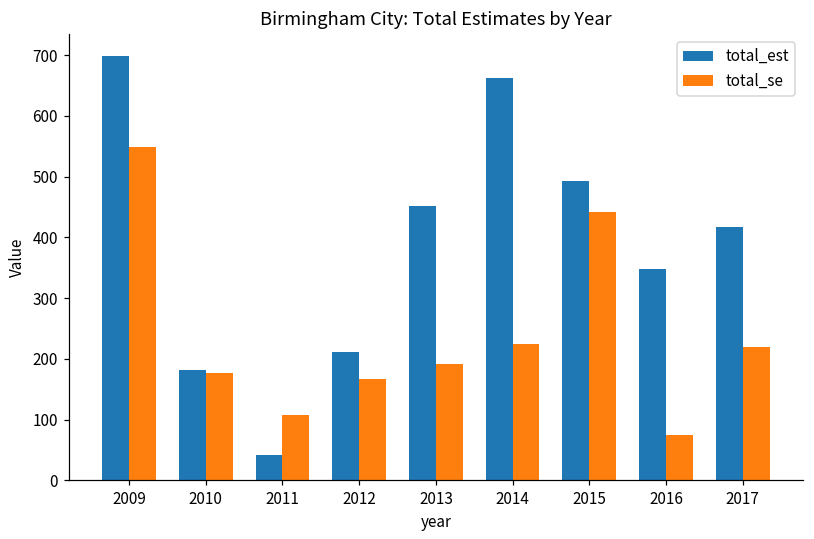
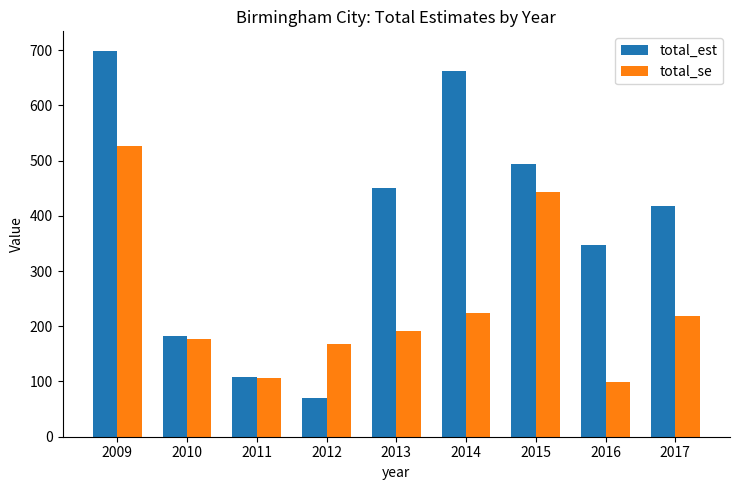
  {
    "total_est": {
      "2009": 700,
      "2010": 180,
-     "2011": 40,
-     "2012": 210,
+     "2011": 110,
+     "2012": 70,
      "2013": 450,
      "2014": 660,
      "2015": 490,
      "2016": 350,
      "2017": 420
    },
    "total_se": {
-     "2009": 550,
+     "2009": 530,
      "2010": 180,
      "2011": 110,
      "2012": 170,
      "2013": 190,
      "2014": 220,
      "2015": 440,
-     "2016": 80,
+     "2016": 100,
      "2017": 220
    }
  }
